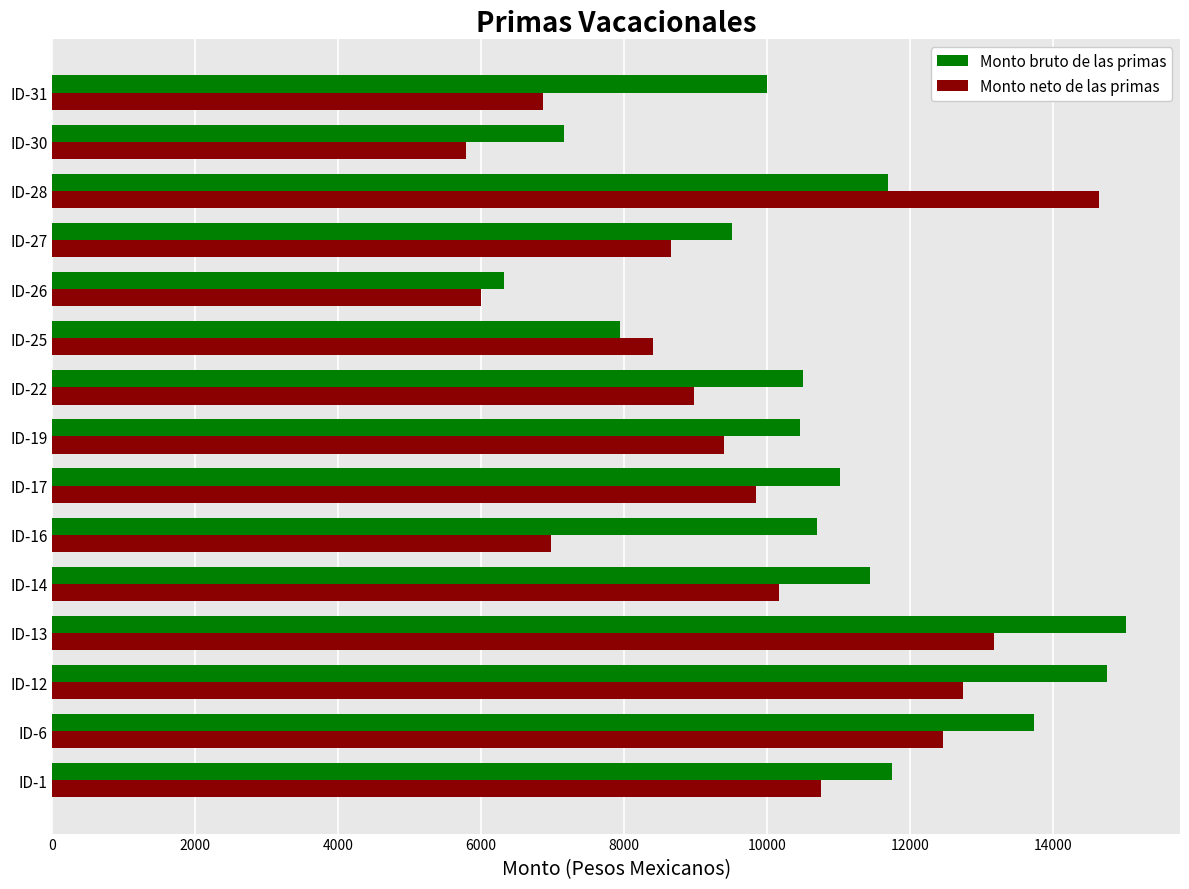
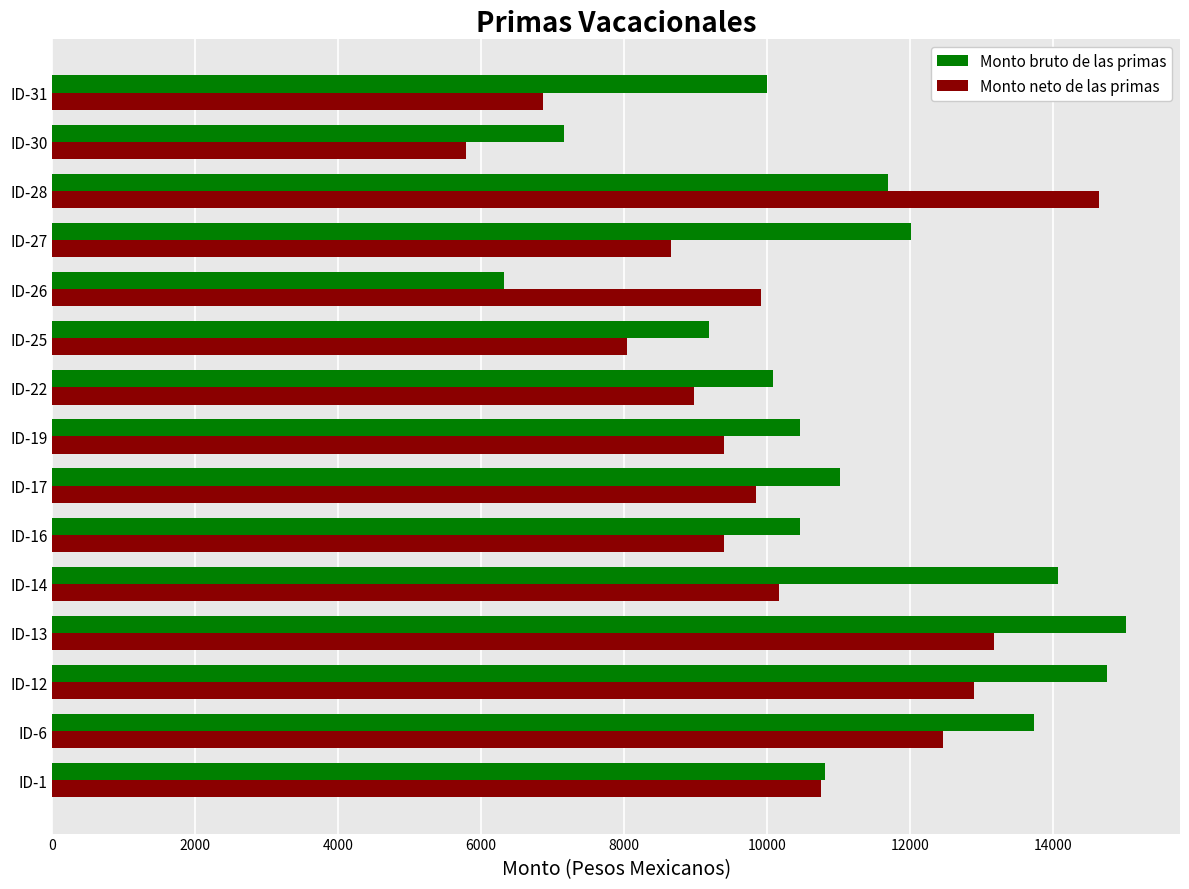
  {
    "Monto bruto de las primas": {
      "ID-31": 10000,
      "ID-30": 7200,
      "ID-28": 11700,
-     "ID-27": 9500,
+     "ID-27": 12000,
      "ID-26": 6300,
-     "ID-25": 7900,
-     "ID-22": 10500,
+     "ID-25": 9200,
+     "ID-22": 10100,
      "ID-19": 10500,
      "ID-17": 11000,
-     "ID-16": 10700,
-     "ID-14": 11400,
+     "ID-16": 10500,
+     "ID-14": 14100,
      "ID-13": 15000,
      "ID-12": 14800,
      "ID-6": 13700,
-     "ID-1": 11700
+     "ID-1": 10800
    },
    "Monto neto de las primas": {
      "ID-31": 6900,
      "ID-30": 5800,
      "ID-28": 14700,
      "ID-27": 8700,
-     "ID-26": 6000,
-     "ID-25": 8400,
+     "ID-26": 9900,
+     "ID-25": 8000,
      "ID-22": 9000,
      "ID-19": 9400,
      "ID-17": 9800,
-     "ID-16": 7000,
+     "ID-16": 9400,
      "ID-14": 10200,
      "ID-13": 13200,
-     "ID-12": 12700,
+     "ID-12": 12900,
      "ID-6": 12500,
      "ID-1": 10800
    }
  }
